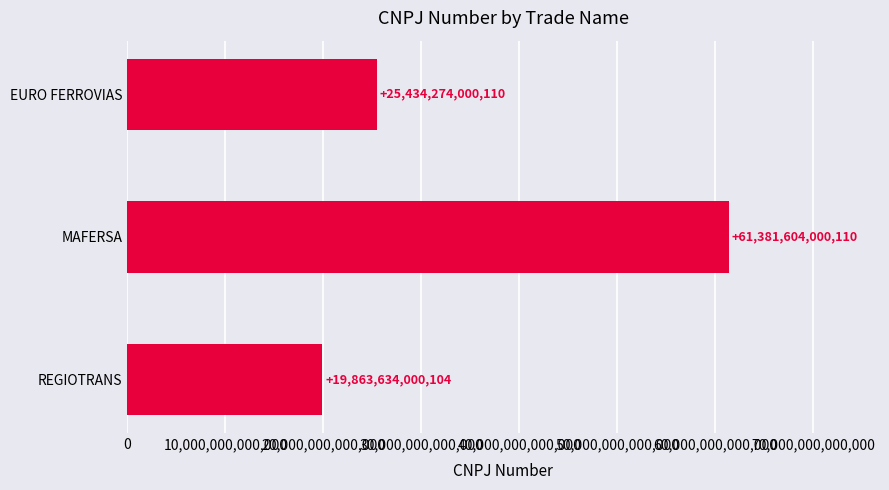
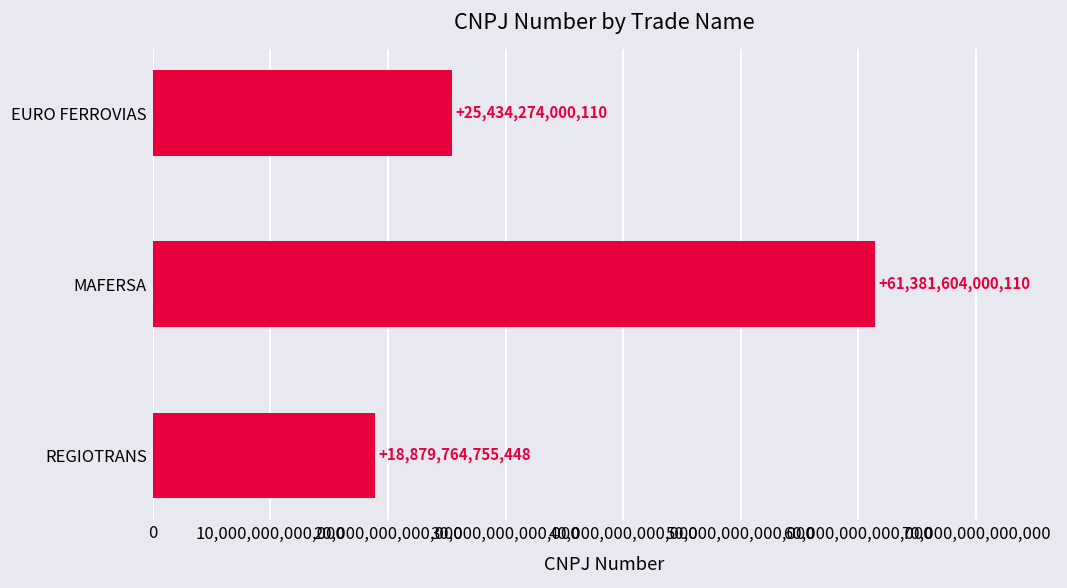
  {
    "EURO FERROVIAS": "+25,434,274,000,110",
    "MAFERSA": "+61,381,604,000,110",
-   "REGIOTRANS": "+19,863,634,000,104"
+   "REGIOTRANS": "+18,879,764,755,448"
  }
